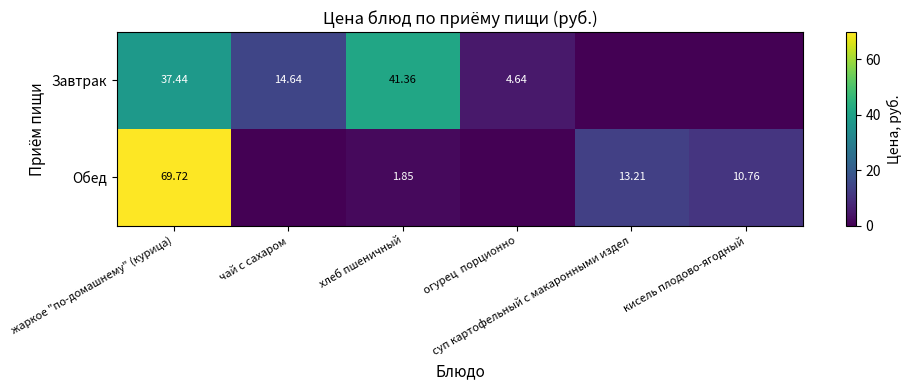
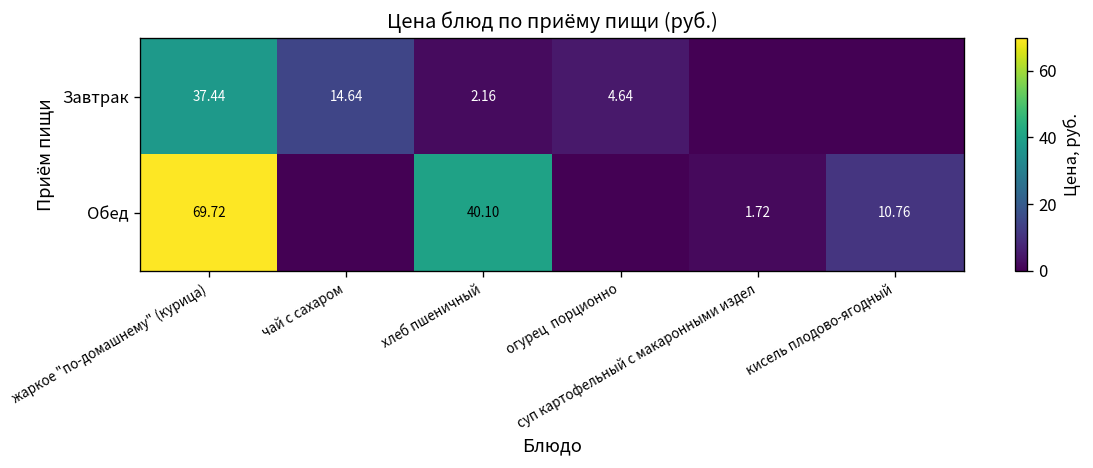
  {
    "Завтрак": {
      "жаркое \"по-домашнему\" (курица)": 37.44,
      "чай с сахаром": 14.64,
-     "хлеб пшеничный": 41.36,
+     "хлеб пшеничный": 2.16,
      "огурец порционно": 4.64
    },
    "Обед": {
      "жаркое \"по-домашнему\" (курица)": 69.72,
-     "хлеб пшеничный": 1.85,
-     "суп картофельный с макаронными издел": 13.21,
+     "хлеб пшеничный": 40.10,
+     "суп картофельный с макаронными издел": 1.72,
      "кисель плодово-ягодный": 10.76
    }
  }
